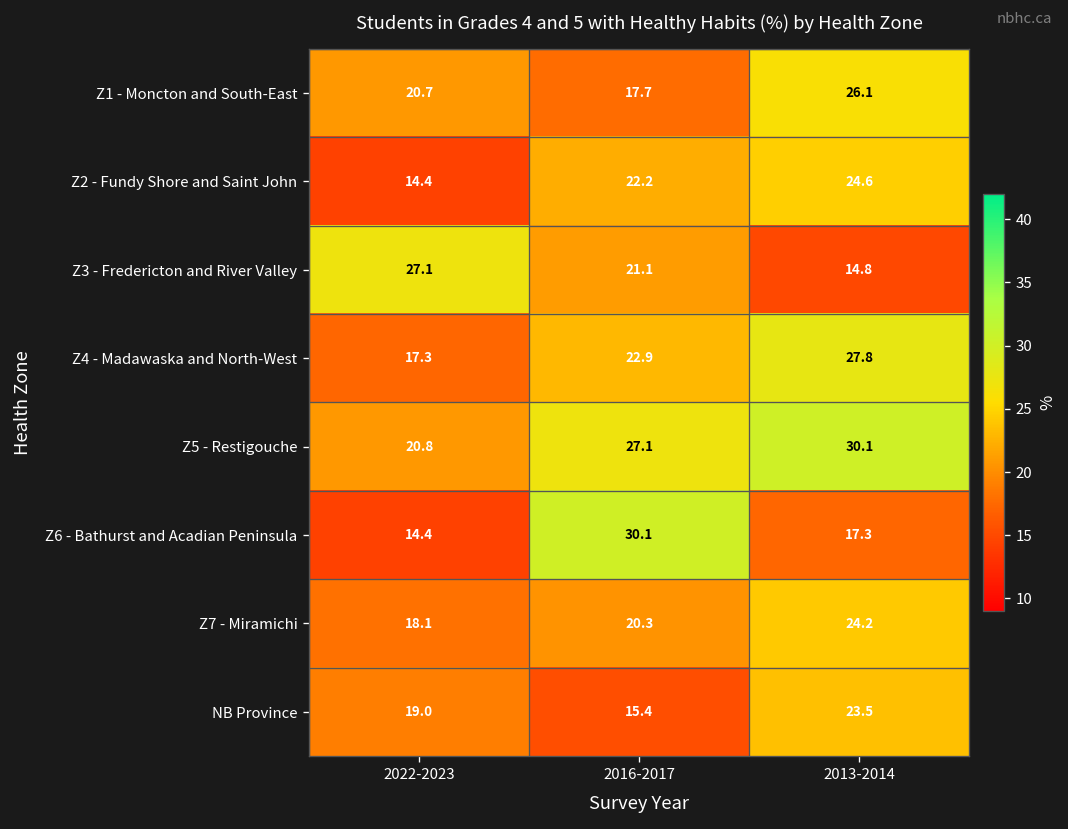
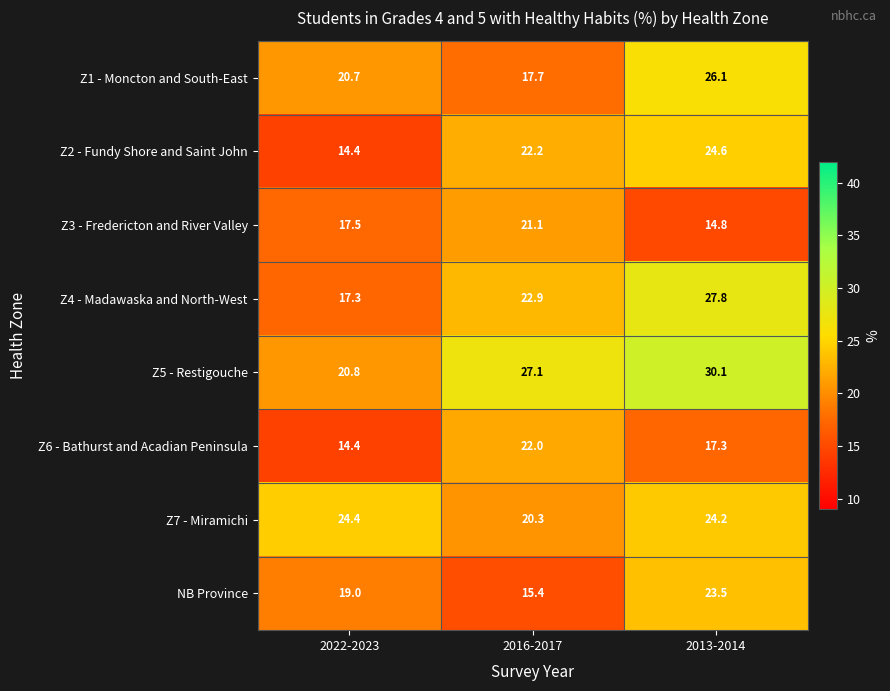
  {
    "Z1 - Moncton and South-East": {
      "2022-2023": 20.7,
      "2016-2017": 17.7,
      "2013-2014": 26.1
    },
    "Z2 - Fundy Shore and Saint John": {
      "2022-2023": 14.4,
      "2016-2017": 22.2,
      "2013-2014": 24.6
    },
    "Z3 - Fredericton and River Valley": {
-     "2022-2023": 27.1,
+     "2022-2023": 17.5,
      "2016-2017": 21.1,
      "2013-2014": 14.8
    },
    "Z4 - Madawaska and North-West": {
      "2022-2023": 17.3,
      "2016-2017": 22.9,
      "2013-2014": 27.8
    },
    "Z5 - Restigouche": {
      "2022-2023": 20.8,
      "2016-2017": 27.1,
      "2013-2014": 30.1
    },
    "Z6 - Bathurst and Acadian Peninsula": {
      "2022-2023": 14.4,
-     "2016-2017": 30.1,
+     "2016-2017": 22.0,
      "2013-2014": 17.3
    },
    "Z7 - Miramichi": {
-     "2022-2023": 18.1,
+     "2022-2023": 24.4,
      "2016-2017": 20.3,
      "2013-2014": 24.2
    },
    "NB Province": {
      "2022-2023": 19.0,
      "2016-2017": 15.4,
      "2013-2014": 23.5
    }
  }
